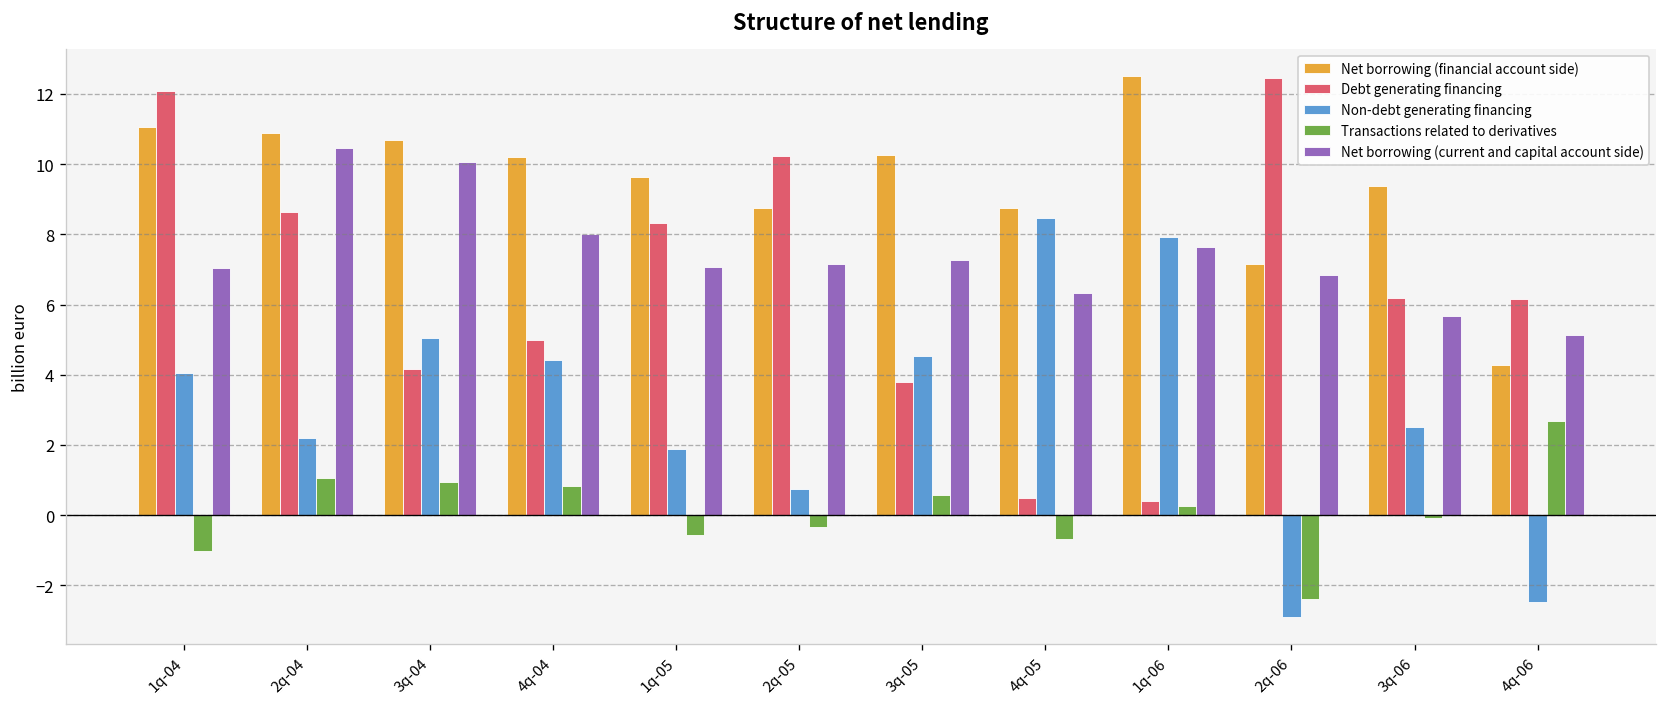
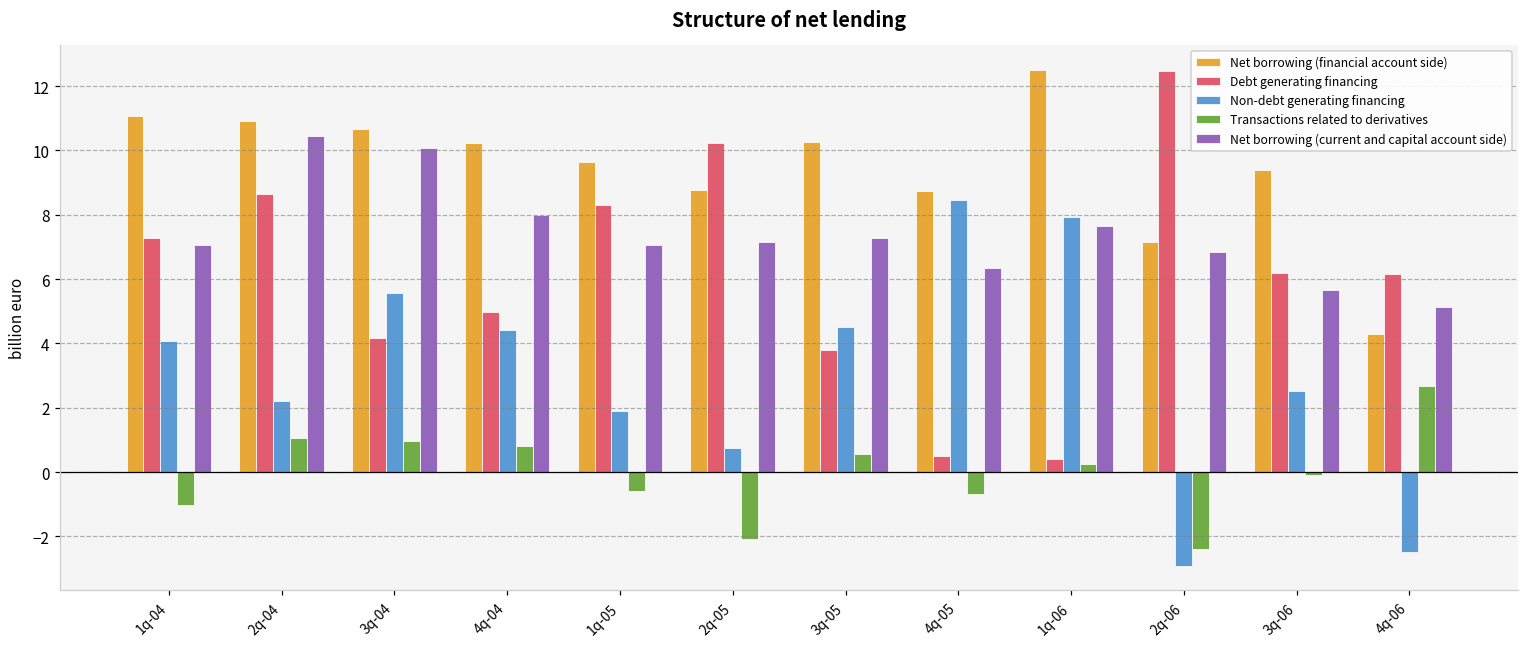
  {
    "Net borrowing (financial account side)": {
      "1q-04": 11.1,
      "2q-04": 10.9,
      "3q-04": 10.7,
      "4q-04": 10.2,
      "1q-05": 9.6,
      "2q-05": 8.8,
      "3q-05": 10.3,
      "4q-05": 8.7,
      "1q-06": 12.5,
      "2q-06": 7.2,
      "3q-06": 9.4,
      "4q-06": 4.3
    },
    "Debt generating financing": {
-     "1q-04": 12.1,
+     "1q-04": 7.3,
      "2q-04": 8.6,
      "3q-04": 4.2,
      "4q-04": 5.0,
      "1q-05": 8.3,
      "2q-05": 10.2,
      "3q-05": 3.8,
      "4q-05": 0.5,
      "1q-06": 0.4,
      "2q-06": 12.5,
      "3q-06": 6.2,
      "4q-06": 6.2
    },
    "Non-debt generating financing": {
      "1q-04": 4.1,
      "2q-04": 2.2,
-     "3q-04": 5.0,
+     "3q-04": 5.6,
      "4q-04": 4.4,
      "1q-05": 1.9,
      "2q-05": 0.8,
      "3q-05": 4.5,
      "4q-05": 8.5,
      "1q-06": 7.9,
      "2q-06": -2.9,
      "3q-06": 2.5,
      "4q-06": -2.5
    },
    "Transactions related to derivatives": {
      "1q-04": -1.0,
      "2q-04": 1.1,
      "3q-04": 1.0,
      "4q-04": 0.8,
      "1q-05": -0.6,
-     "2q-05": -0.3,
+     "2q-05": -2.1,
      "3q-05": 0.6,
      "4q-05": -0.7,
      "1q-06": 0.3,
      "2q-06": -2.4,
      "4q-06": 2.7
    },
    "Net borrowing (current and capital account side)": {
      "1q-04": 7.1,
      "2q-04": 10.5,
      "3q-04": 10.1,
      "4q-04": 8.0,
      "1q-05": 7.1,
      "2q-05": 7.2,
      "3q-05": 7.3,
      "4q-05": 6.3,
      "1q-06": 7.6,
      "2q-06": 6.8,
      "3q-06": 5.7,
      "4q-06": 5.1
    }
  }
